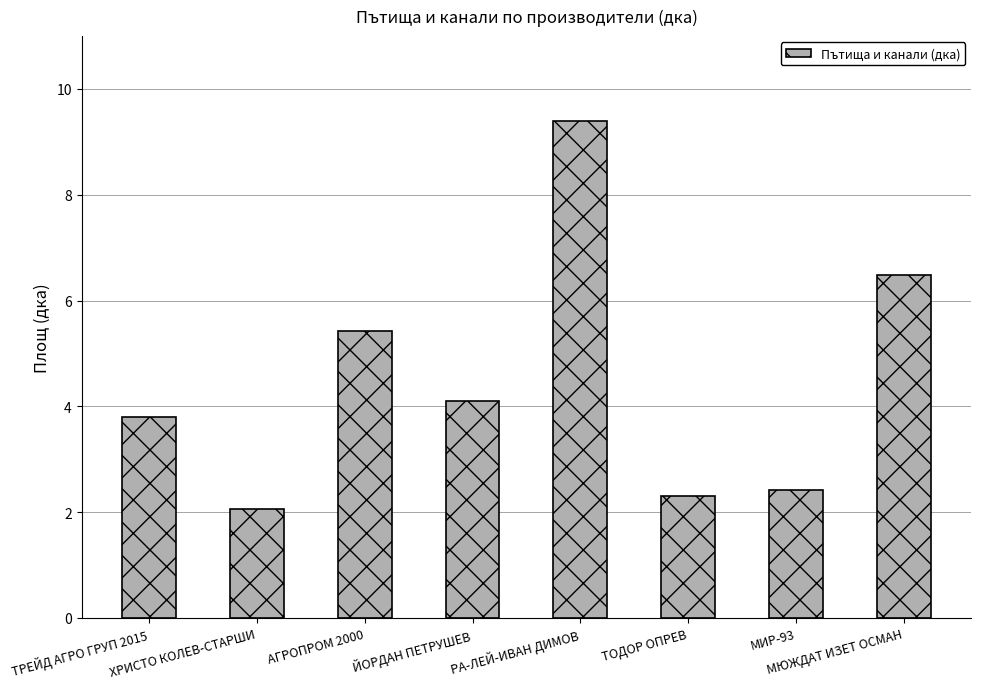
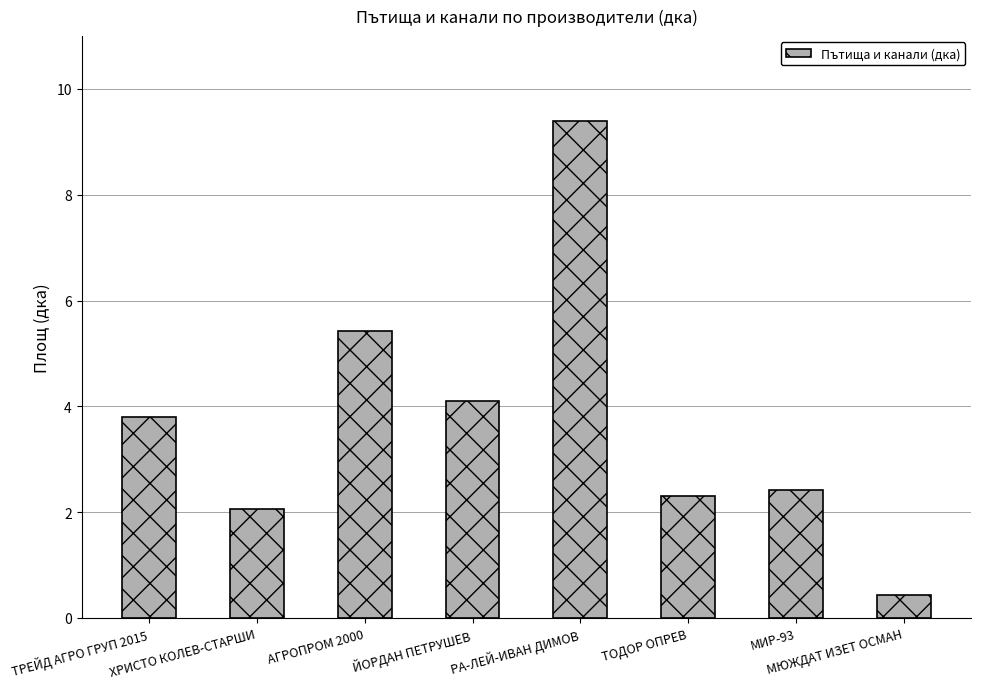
  {
    "ТРЕЙД АГРО ГРУП 2015": 3.8,
    "ХРИСТО КОЛЕВ-СТАРШИ": 2.1,
    "АГРОПРОМ 2000": 5.4,
    "ЙОРДАН ПЕТРУШЕВ": 4.1,
    "РА-ЛЕЙ-ИВАН ДИМОВ": 9.4,
    "ТОДОР ОПРЕВ": 2.3,
    "МИР-93": 2.4,
-   "МЮЖДАТ ИЗЕТ ОСМАН": 6.5
+   "МЮЖДАТ ИЗЕТ ОСМАН": 0.4
  }
